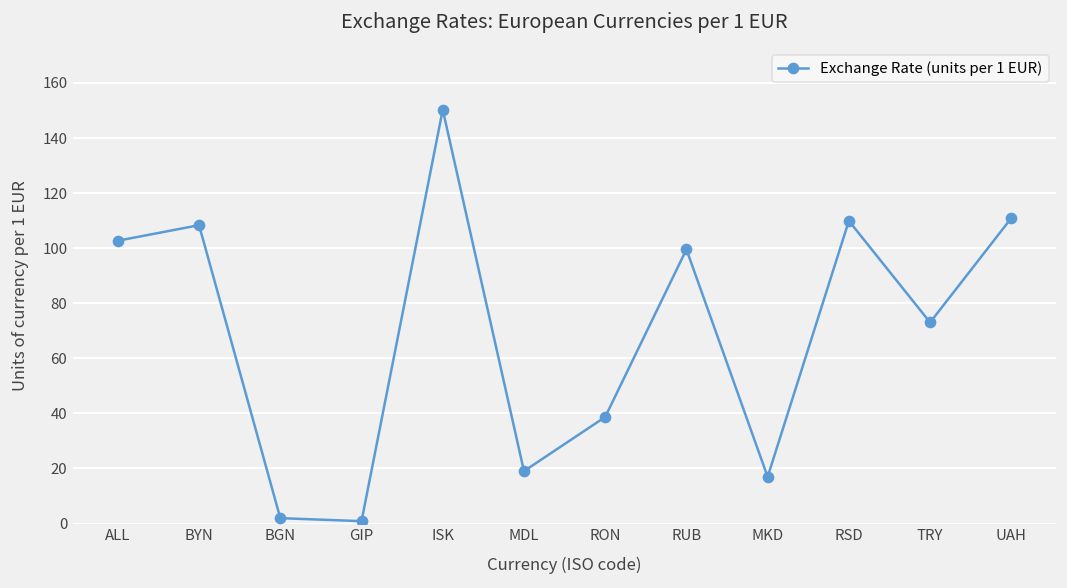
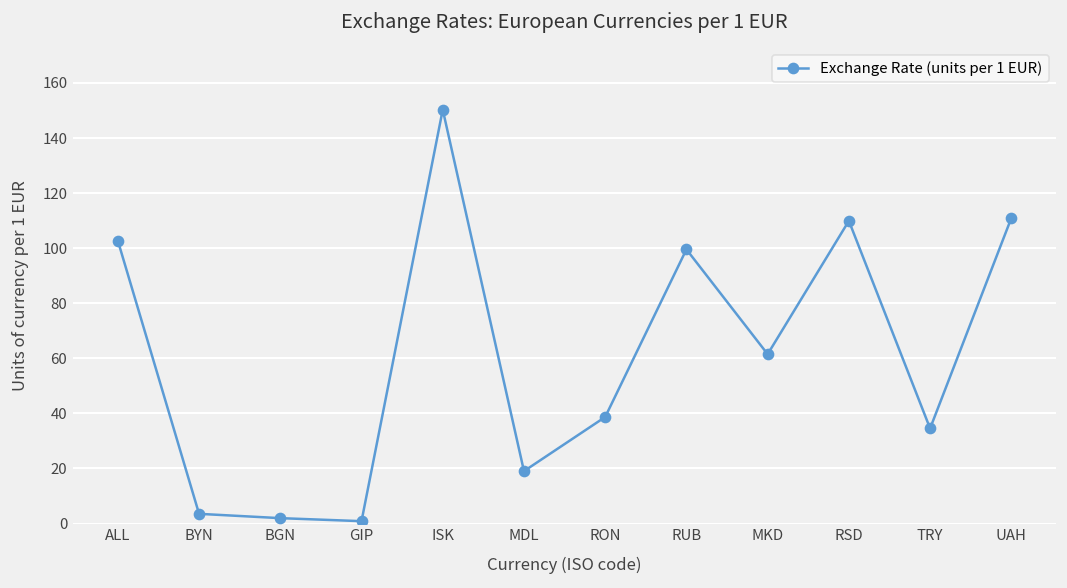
  {
    "ALL": 103,
-   "BYN": 108,
+   "BYN": 4,
    "BGN": 2,
    "GIP": 1,
    "ISK": 150,
    "MDL": 19,
    "RON": 39,
    "RUB": 100,
-   "MKD": 17,
+   "MKD": 62,
    "RSD": 110,
-   "TRY": 73,
+   "TRY": 35,
    "UAH": 111
  }
